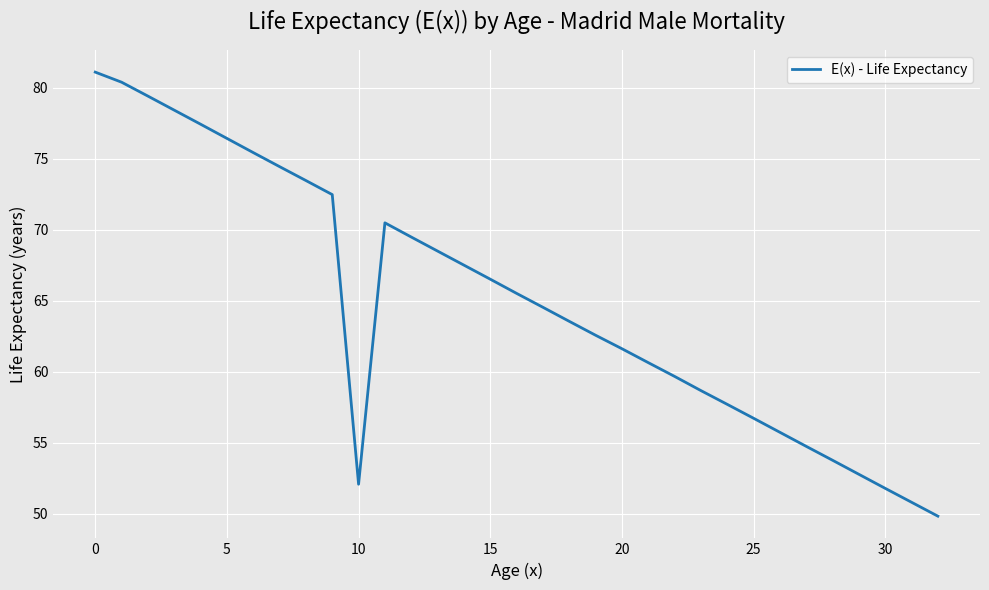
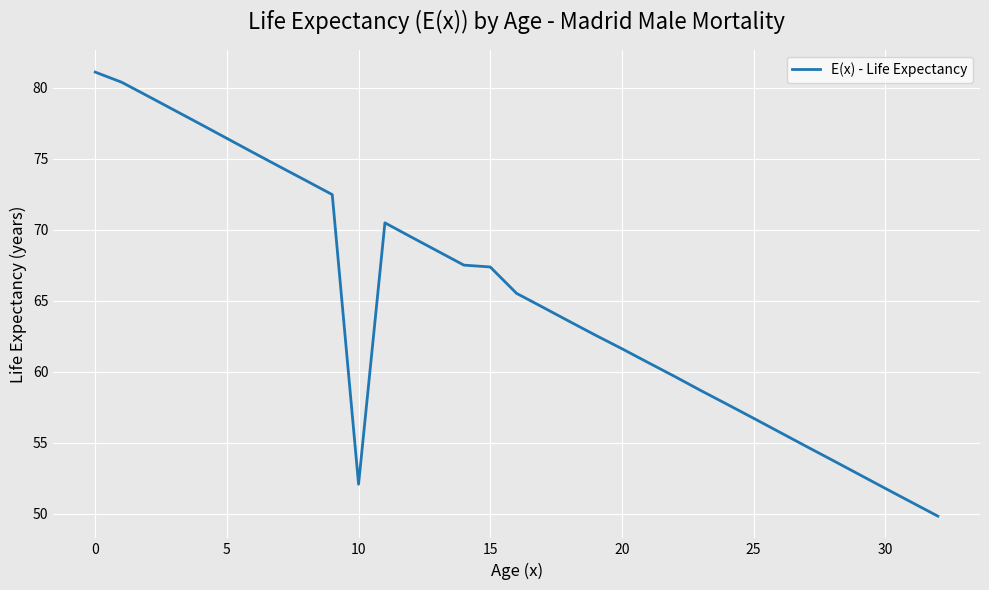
  {
    "0": 81.1,
    "5": 76.4,
    "10": 52.1,
-   "15": 66.5,
+   "15": 67.4,
    "20": 61.6,
    "25": 56.7,
    "30": 51.8
  }
